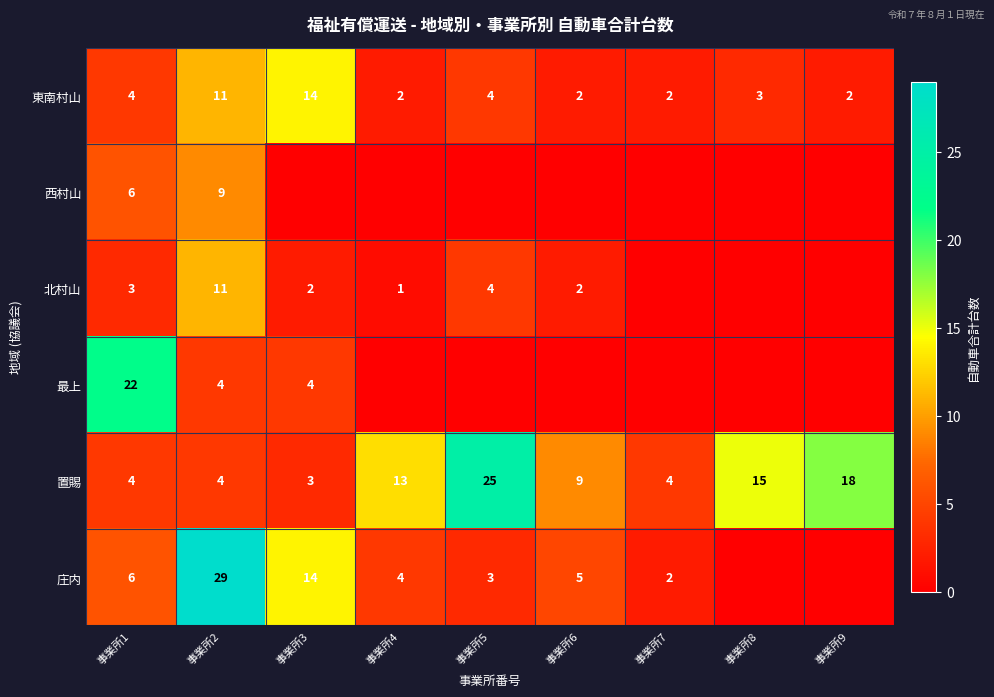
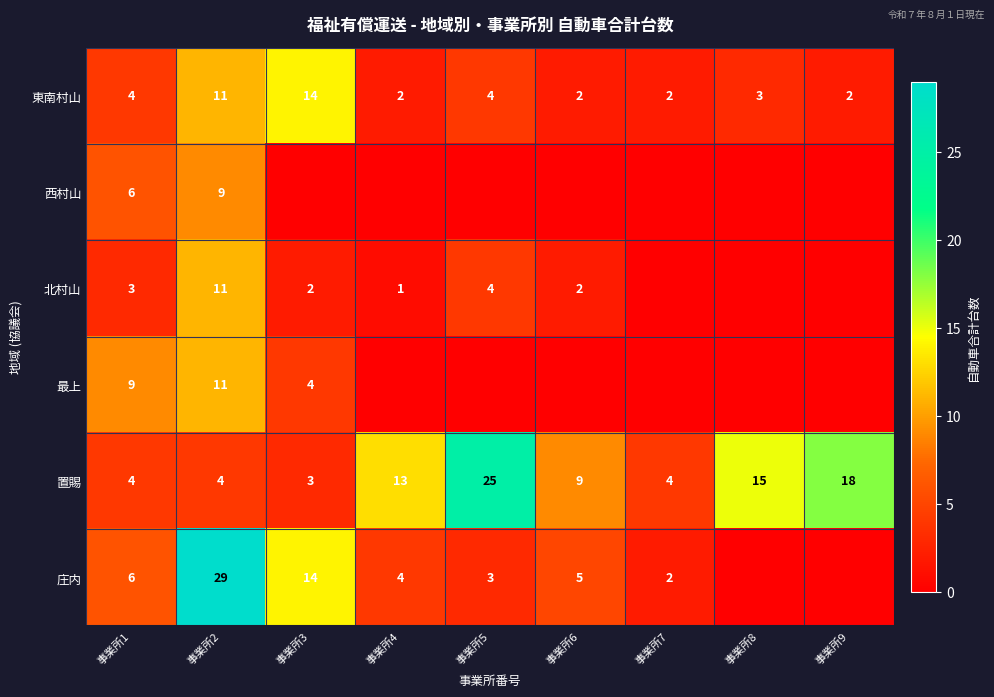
  {
    "東南村山": {
      "事業所1": 4,
      "事業所2": 11,
      "事業所3": 14,
      "事業所4": 2,
      "事業所5": 4,
      "事業所6": 2,
      "事業所7": 2,
      "事業所8": 3,
      "事業所9": 2
    },
    "西村山": {
      "事業所1": 6,
      "事業所2": 9
    },
    "北村山": {
      "事業所1": 3,
      "事業所2": 11,
      "事業所3": 2,
      "事業所4": 1,
      "事業所5": 4,
      "事業所6": 2
    },
    "最上": {
-     "事業所1": 22,
-     "事業所2": 4,
+     "事業所1": 9,
+     "事業所2": 11,
      "事業所3": 4
    },
    "置賜": {
      "事業所1": 4,
      "事業所2": 4,
      "事業所3": 3,
      "事業所4": 13,
      "事業所5": 25,
      "事業所6": 9,
      "事業所7": 4,
      "事業所8": 15,
      "事業所9": 18
    },
    "庄内": {
      "事業所1": 6,
      "事業所2": 29,
      "事業所3": 14,
      "事業所4": 4,
      "事業所5": 3,
      "事業所6": 5,
      "事業所7": 2
    }
  }
